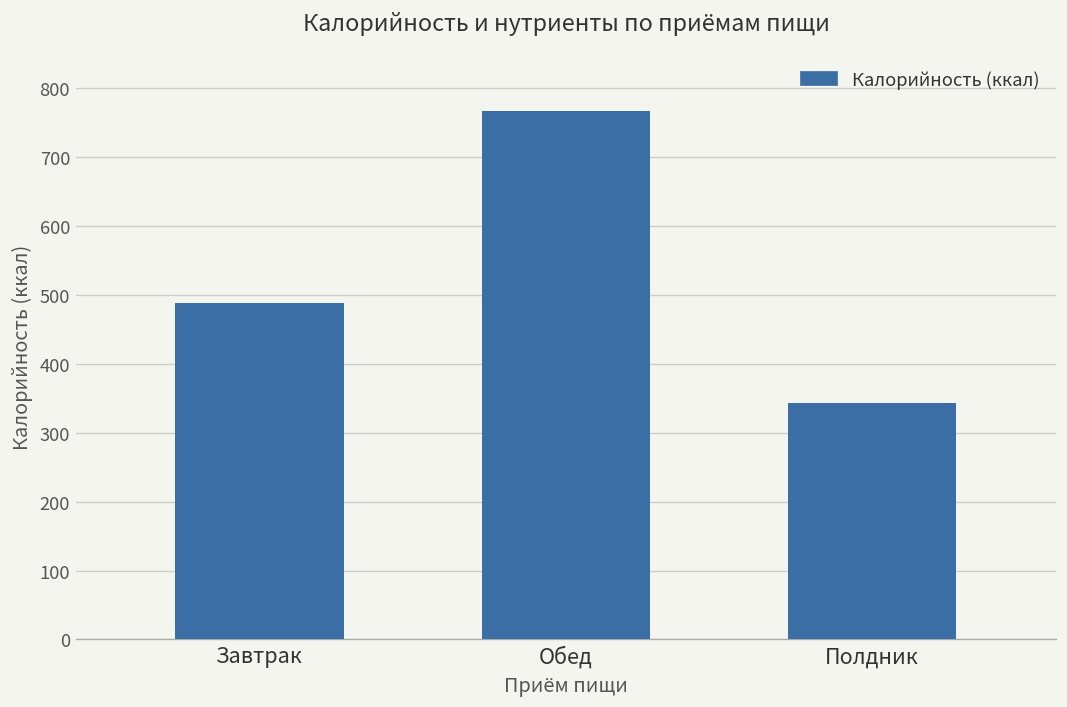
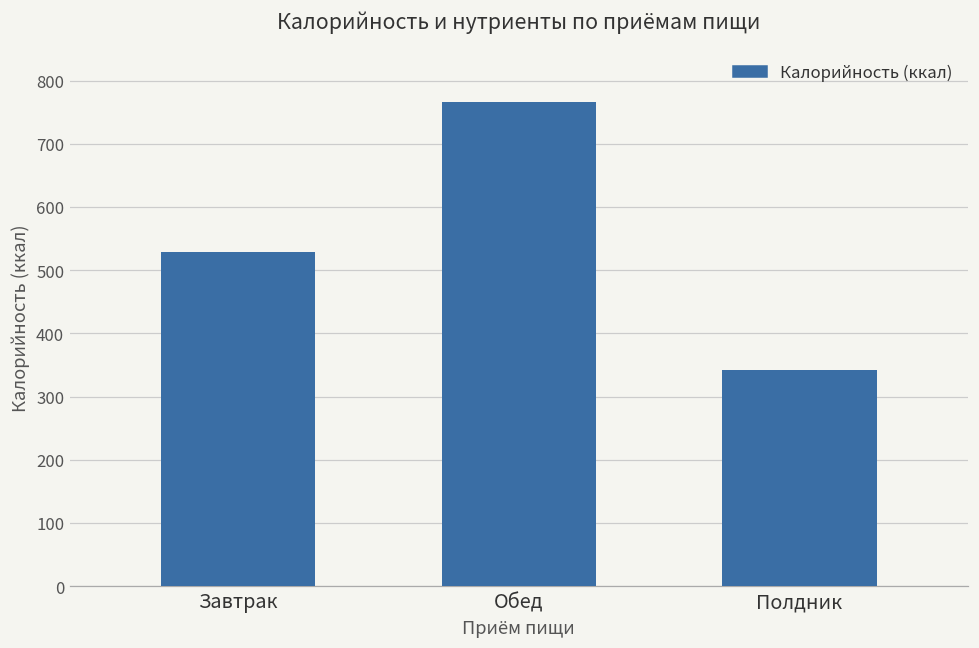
  {
-   "Завтрак": 490,
+   "Завтрак": 530,
    "Обед": 770,
    "Полдник": 340
  }
